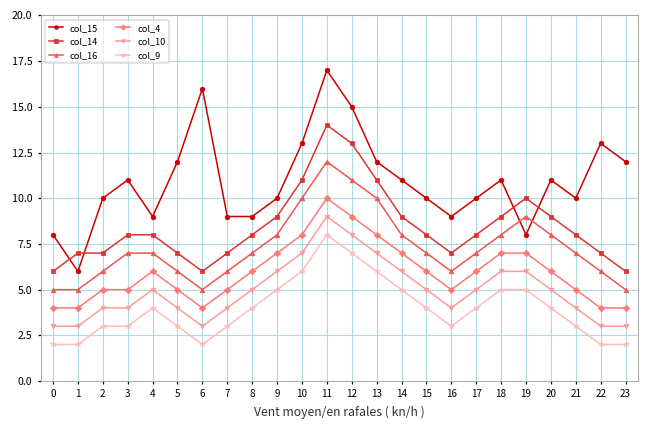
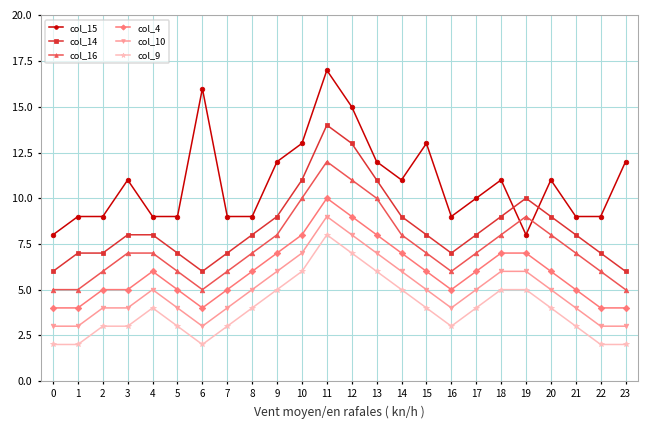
  {
    "col_15": {
      "0": 8,
-     "1": 6,
-     "2": 10,
+     "1": 9,
+     "2": 9,
      "3": 11,
      "4": 9,
-     "5": 12,
+     "5": 9,
      "6": 16,
      "7": 9,
      "8": 9,
-     "9": 10,
+     "9": 12,
      "10": 13,
      "11": 17,
      "12": 15,
      "13": 12,
      "14": 11,
-     "15": 10,
+     "15": 13,
      "16": 9,
      "17": 10,
      "18": 11,
      "19": 8,
      "20": 11,
-     "21": 10,
-     "22": 13,
+     "21": 9,
+     "22": 9,
      "23": 12
    }
  }
